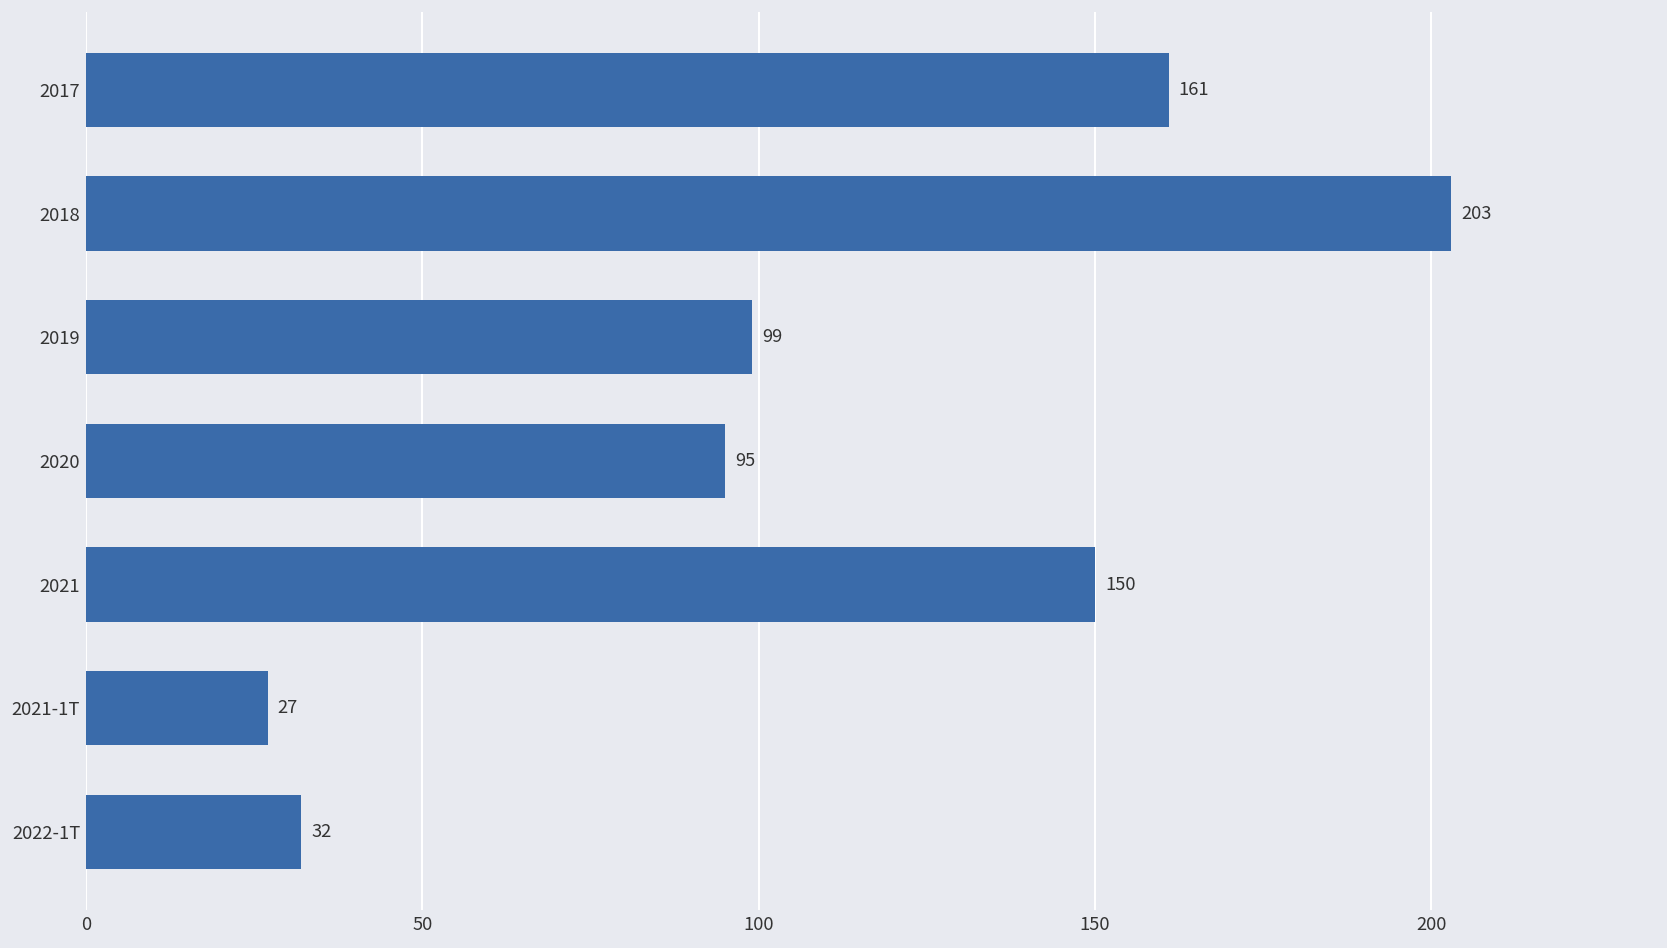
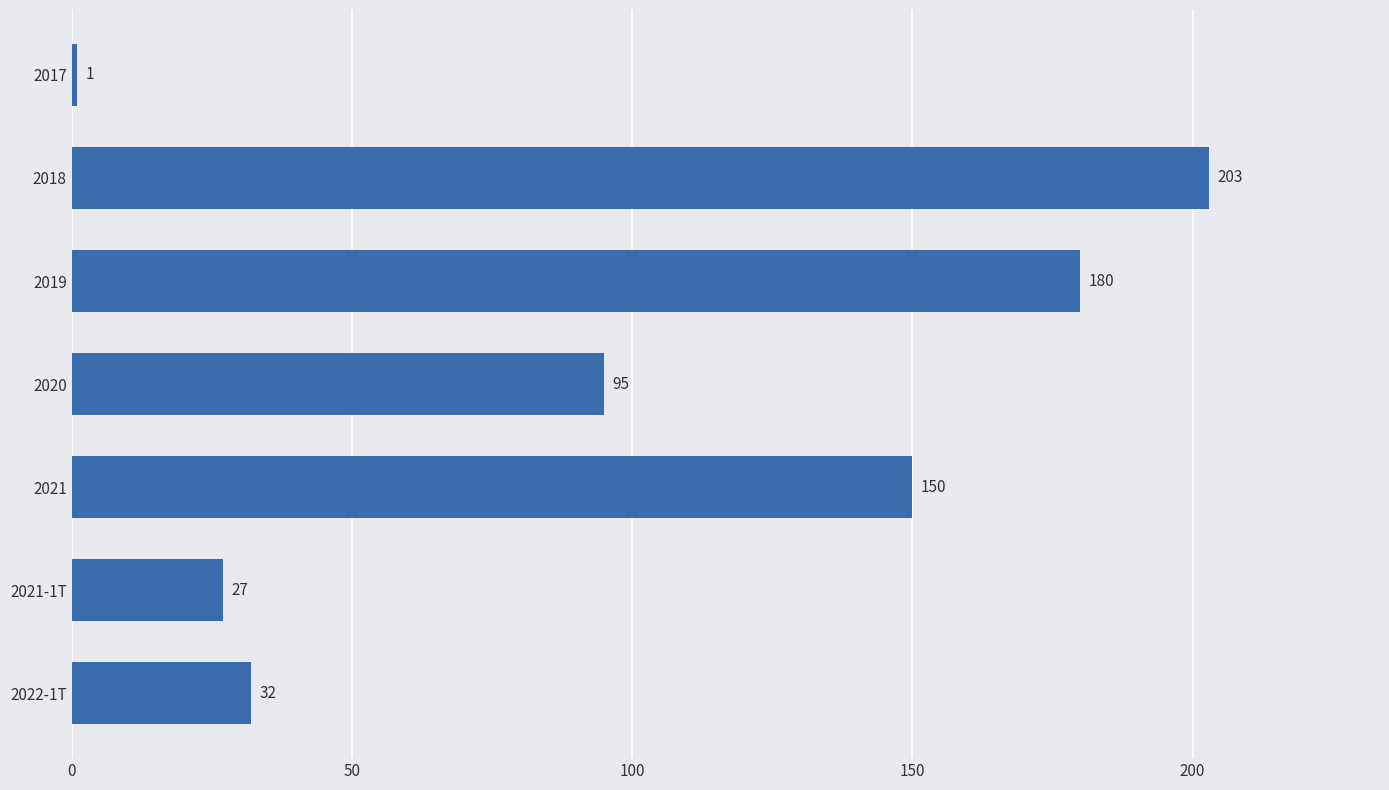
  {
-   "2017": 161,
+   "2017": 1,
    "2018": 203,
-   "2019": 99,
+   "2019": 180,
    "2020": 95,
    "2021": 150,
    "2021-1T": 27,
    "2022-1T": 32
  }
